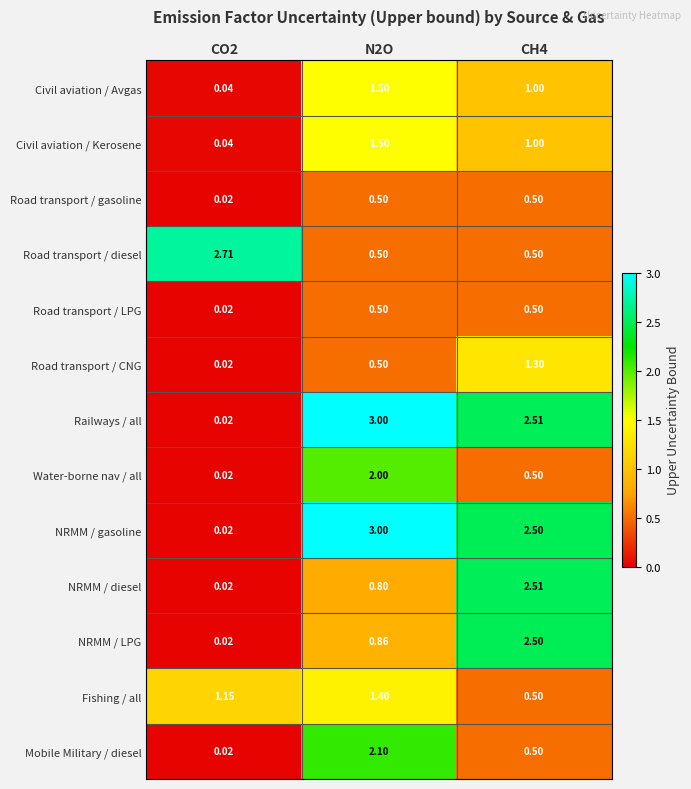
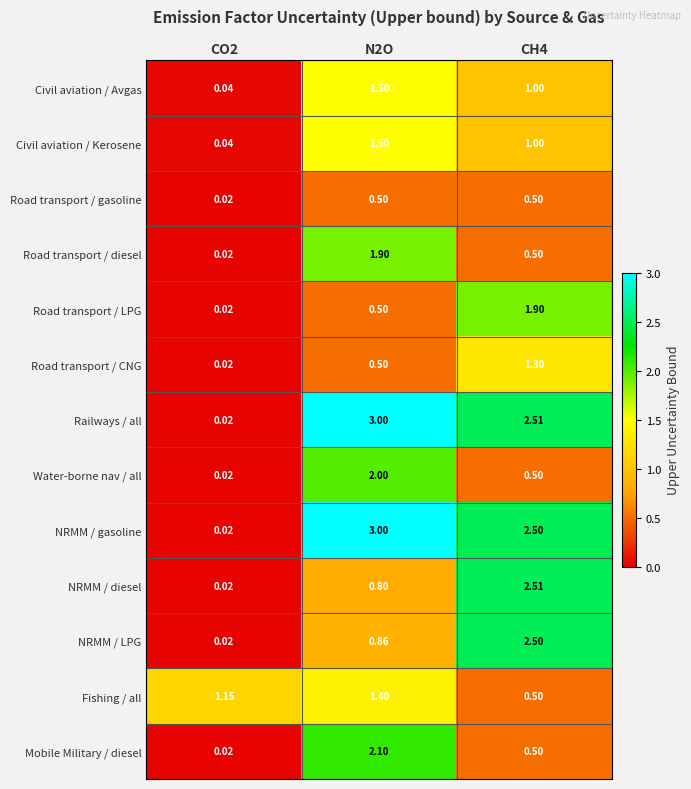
  {
    "Civil aviation / Avgas": {
      "CO2": 0.04,
      "N2O": 1.50,
      "CH4": 1.00
    },
    "Civil aviation / Kerosene": {
      "CO2": 0.04,
      "N2O": 1.50,
      "CH4": 1.00
    },
    "Road transport / gasoline": {
      "CO2": 0.02,
      "N2O": 0.50,
      "CH4": 0.50
    },
    "Road transport / diesel": {
-     "CO2": 2.71,
-     "N2O": 0.50,
+     "CO2": 0.02,
+     "N2O": 1.90,
      "CH4": 0.50
    },
    "Road transport / LPG": {
      "CO2": 0.02,
      "N2O": 0.50,
-     "CH4": 0.50
+     "CH4": 1.90
    },
    "Road transport / CNG": {
      "CO2": 0.02,
      "N2O": 0.50,
      "CH4": 1.30
    },
    "Railways / all": {
      "CO2": 0.02,
      "N2O": 3.00,
      "CH4": 2.51
    },
    "Water-borne nav / all": {
      "CO2": 0.02,
      "N2O": 2.00,
      "CH4": 0.50
    },
    "NRMM / gasoline": {
      "CO2": 0.02,
      "N2O": 3.00,
      "CH4": 2.50
    },
    "NRMM / diesel": {
      "CO2": 0.02,
      "N2O": 0.80,
      "CH4": 2.51
    },
    "NRMM / LPG": {
      "CO2": 0.02,
      "N2O": 0.86,
      "CH4": 2.50
    },
    "Fishing / all": {
      "CO2": 1.15,
      "N2O": 1.40,
      "CH4": 0.50
    },
    "Mobile Military / diesel": {
      "CO2": 0.02,
      "N2O": 2.10,
      "CH4": 0.50
    }
  }
